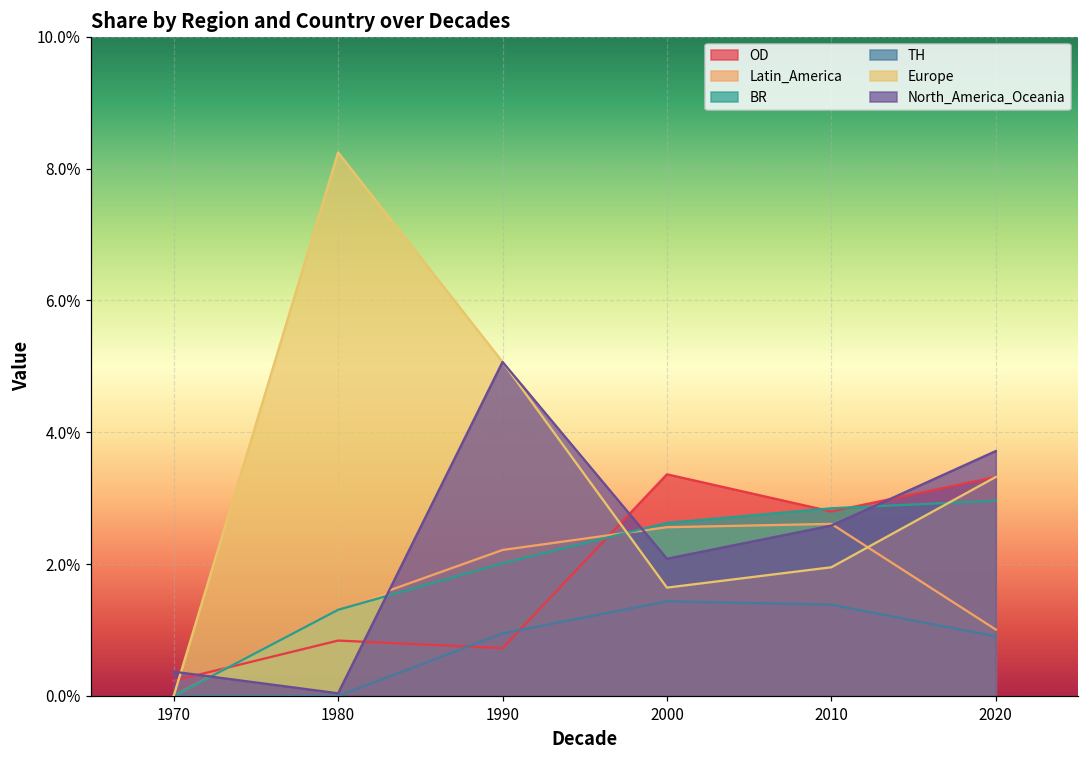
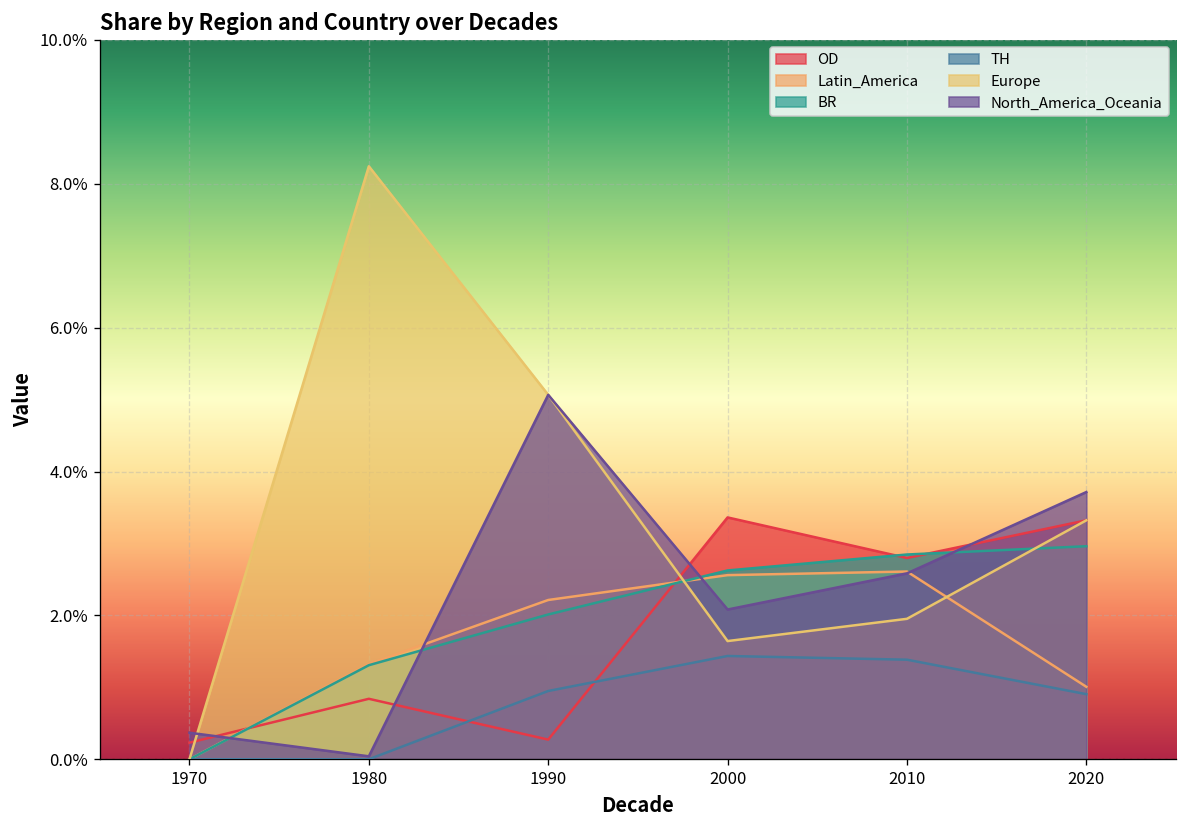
  {
    "OD": {
      "1970": "0.2%",
      "1980": "0.8%",
-     "1990": "0.7%",
+     "1990": "0.3%",
      "2000": "3.4%",
      "2010": "2.8%"
    },
    "North_America_Oceania": {
      "1970": "0.4%",
      "2000": "2.1%",
      "2020": "3.7%"
    }
  }
